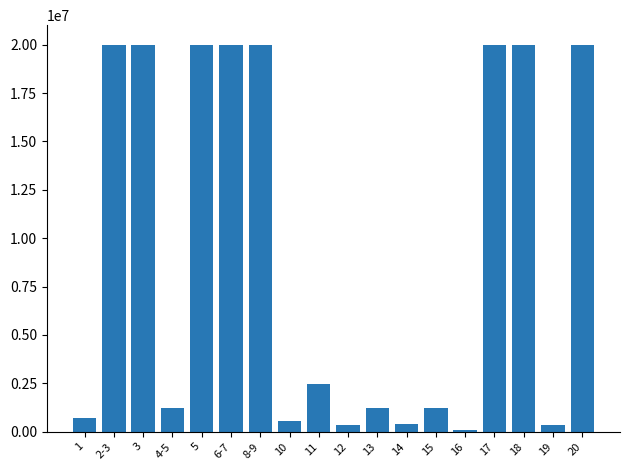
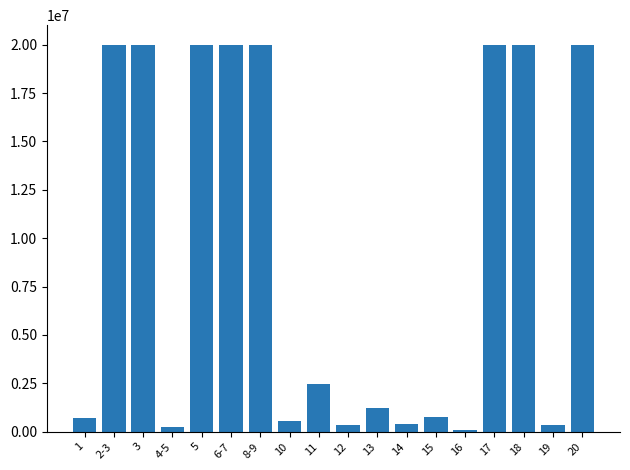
  {
    "1": 700000,
    "2-3": 20000000,
    "3": 20000000,
-   "4-5": 1200000,
+   "4-5": 300000,
    "5": 20000000,
    "6-7": 20000000,
    "8-9": 20000000,
    "10": 600000,
    "11": 2500000,
    "12": 400000,
    "13": 1200000,
    "14": 400000,
-   "15": 1200000,
+   "15": 800000,
    "17": 20000000,
    "18": 20000000,
    "19": 400000,
    "20": 20000000
  }
